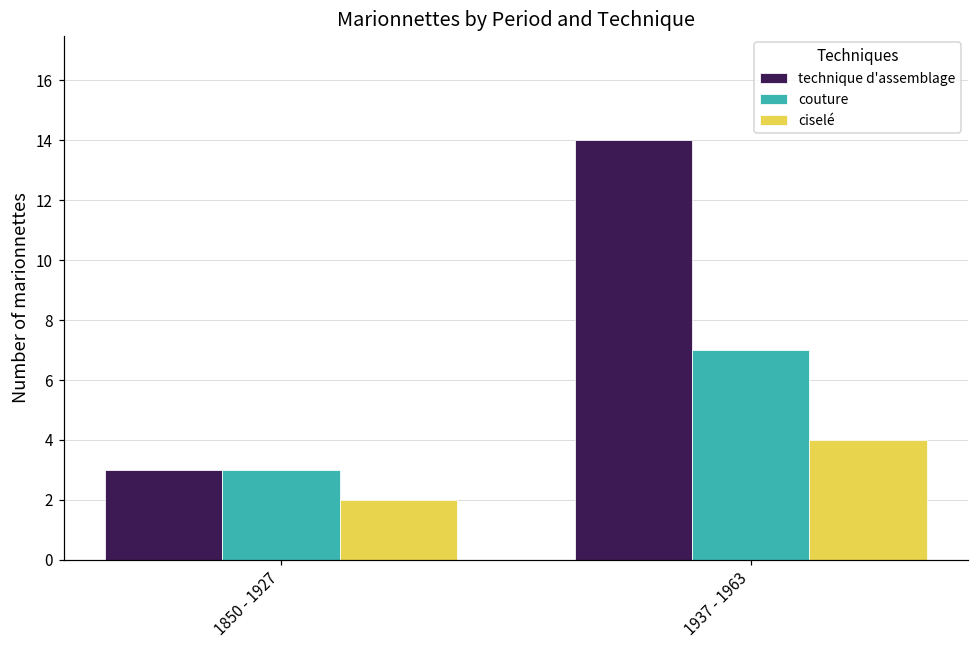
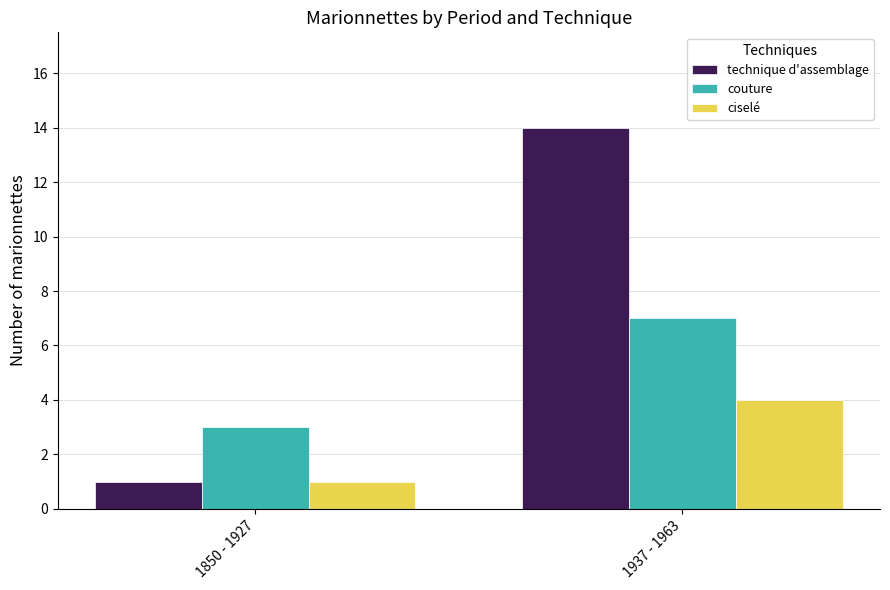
  {
    "technique d'assemblage": {
-     "1850 - 1927": 3,
+     "1850 - 1927": 1,
      "1937 - 1963": 14
    },
    "couture": {
      "1850 - 1927": 3,
      "1937 - 1963": 7
    },
    "ciselé": {
-     "1850 - 1927": 2,
+     "1850 - 1927": 1,
      "1937 - 1963": 4
    }
  }
